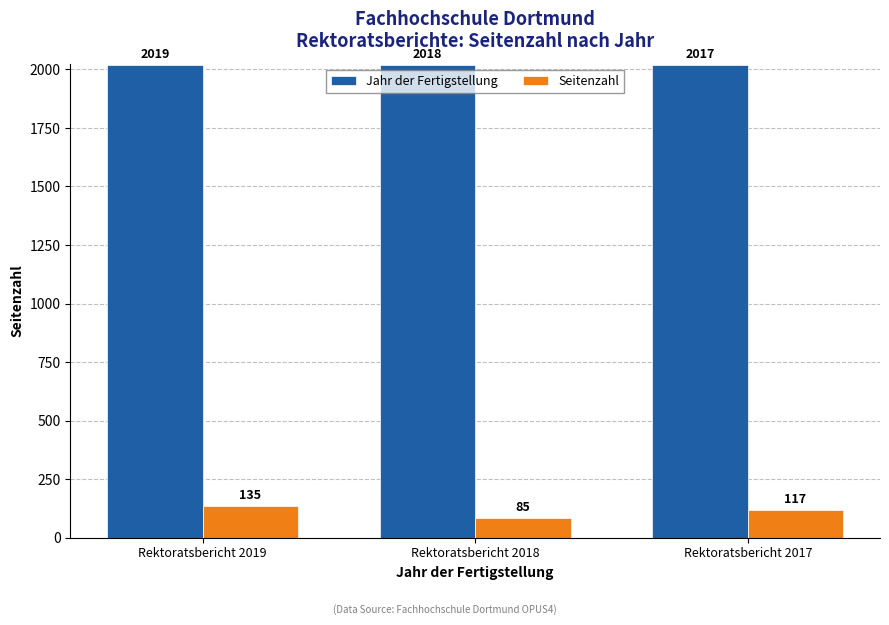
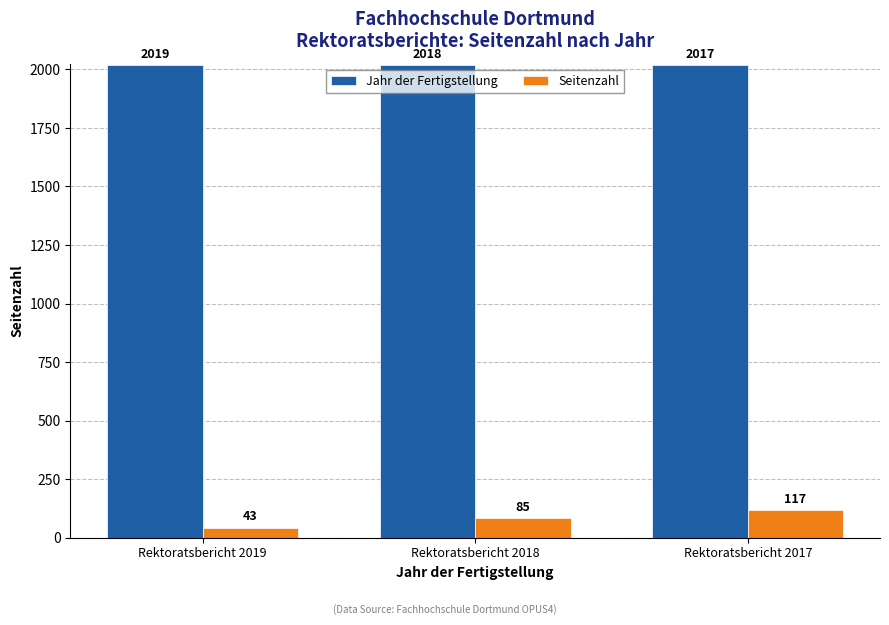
  {
    "Jahr der Fertigstellung": {
      "Rektoratsbericht 2019": 2019,
      "Rektoratsbericht 2018": 2018,
      "Rektoratsbericht 2017": 2017
    },
    "Seitenzahl": {
-     "Rektoratsbericht 2019": 135,
+     "Rektoratsbericht 2019": 43,
      "Rektoratsbericht 2018": 85,
      "Rektoratsbericht 2017": 117
    }
  }
